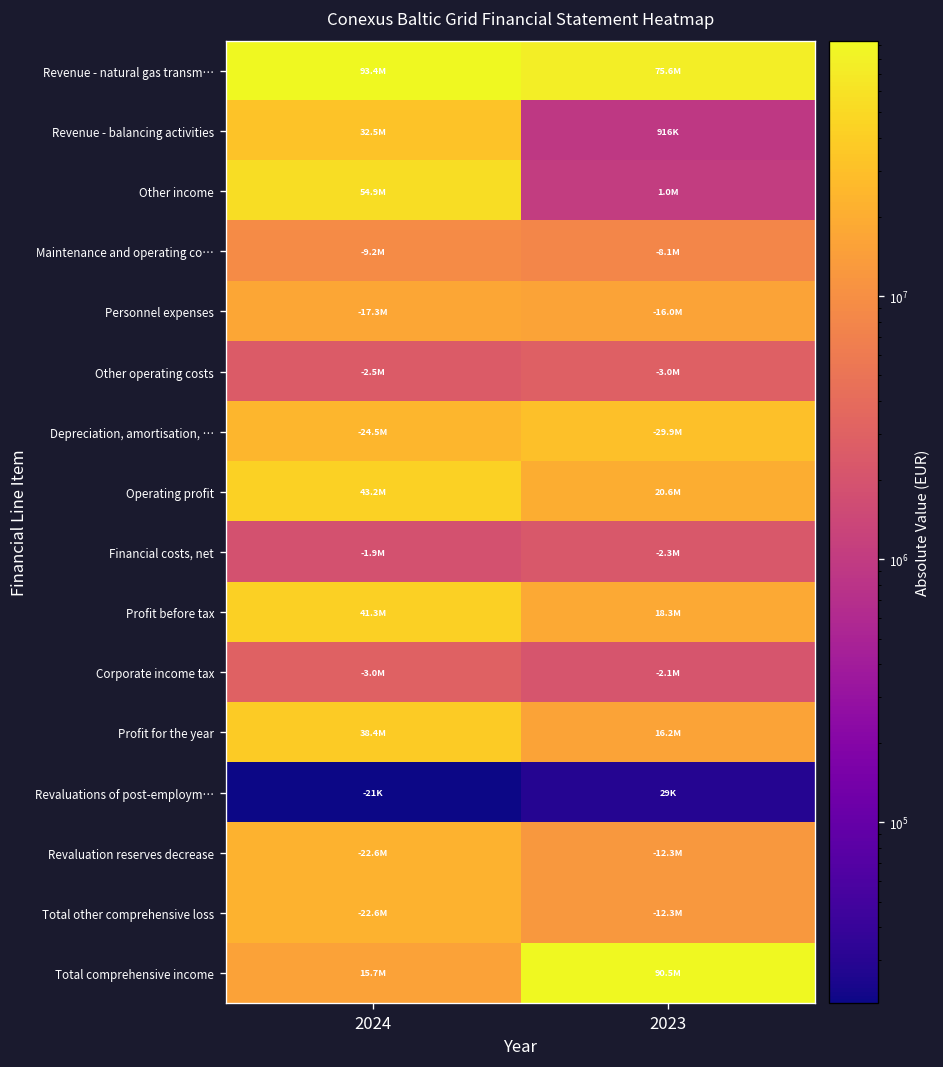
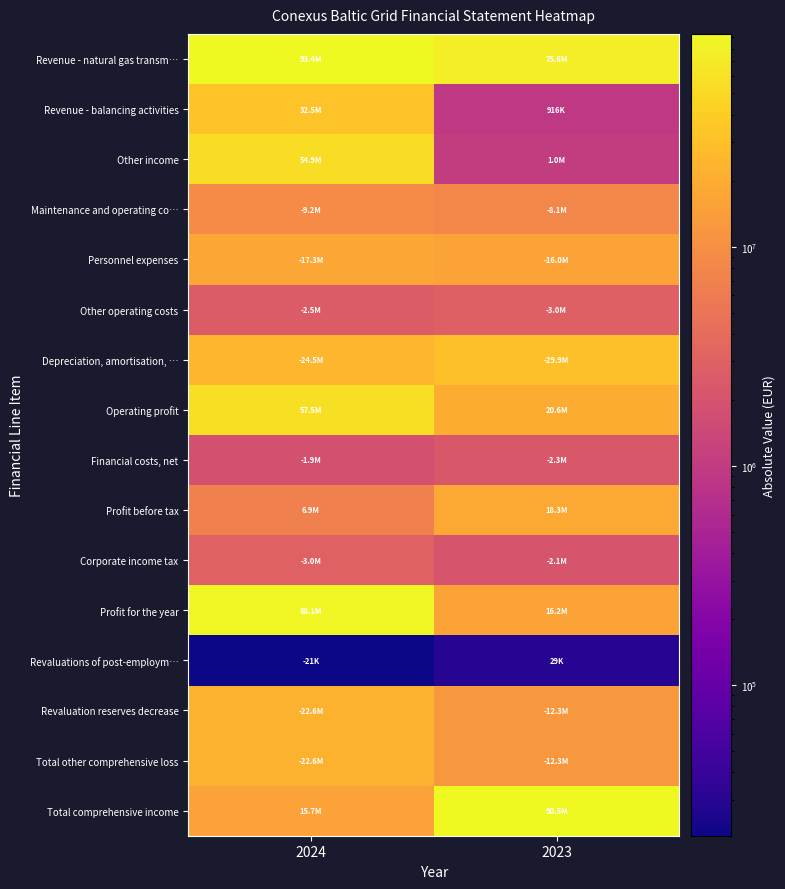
  {
    "Revenue - natural gas transm…": {
      "2024": "93.4M",
      "2023": "75.6M"
    },
    "Revenue - balancing activities": {
      "2024": "32.5M",
      "2023": "916K"
    },
    "Other income": {
      "2024": "54.9M",
      "2023": "1.0M"
    },
    "Maintenance and operating co…": {
      "2024": "-9.2M",
      "2023": "-8.1M"
    },
    "Personnel expenses": {
      "2024": "-17.3M",
      "2023": "-16.0M"
    },
    "Other operating costs": {
      "2024": "-2.5M",
      "2023": "-3.0M"
    },
    "Depreciation, amortisation, …": {
      "2024": "-24.5M",
      "2023": "-29.9M"
    },
    "Operating profit": {
-     "2024": "43.2M",
+     "2024": "57.5M",
      "2023": "20.6M"
    },
    "Financial costs, net": {
      "2024": "-1.9M",
      "2023": "-2.3M"
    },
    "Profit before tax": {
-     "2024": "41.3M",
+     "2024": "6.9M",
      "2023": "18.3M"
    },
    "Corporate income tax": {
      "2024": "-3.0M",
      "2023": "-2.1M"
    },
    "Profit for the year": {
-     "2024": "38.4M",
+     "2024": "88.1M",
      "2023": "16.2M"
    },
    "Revaluations of post-employm…": {
      "2024": "-21K",
      "2023": "29K"
    },
    "Revaluation reserves decrease": {
      "2024": "-22.6M",
      "2023": "-12.3M"
    },
    "Total other comprehensive loss": {
      "2024": "-22.6M",
      "2023": "-12.3M"
    },
    "Total comprehensive income": {
      "2024": "15.7M",
      "2023": "90.5M"
    }
  }
